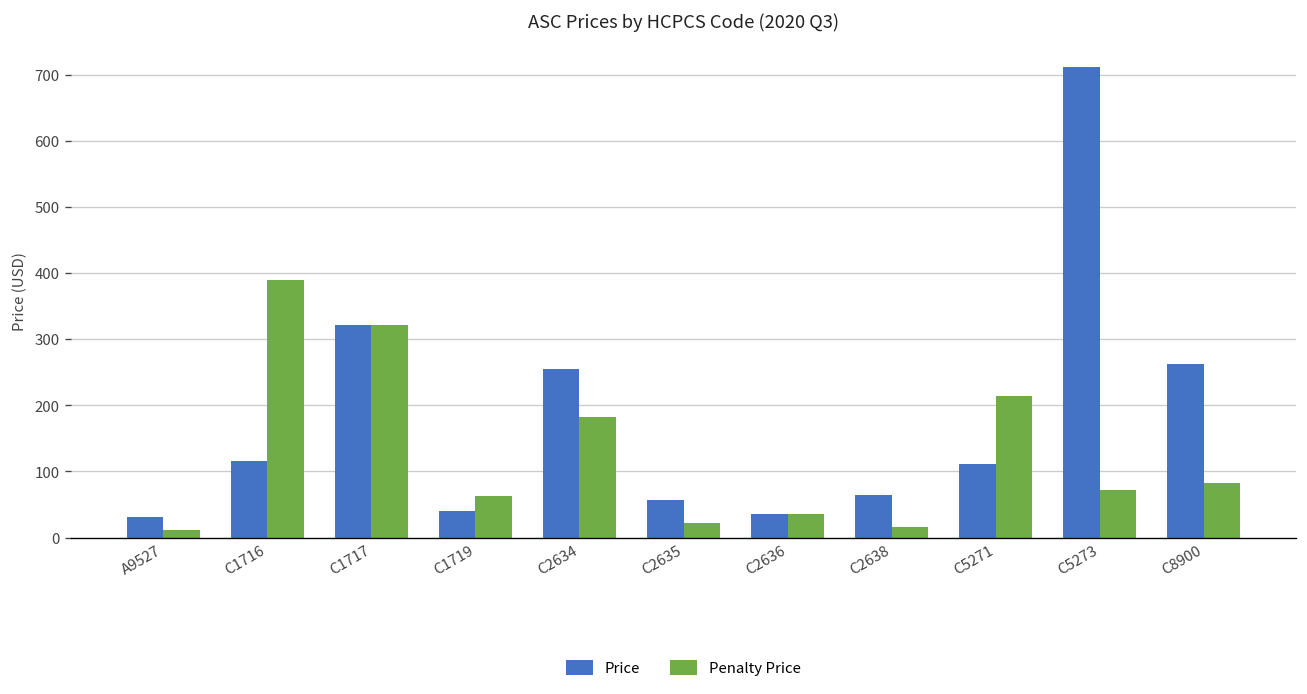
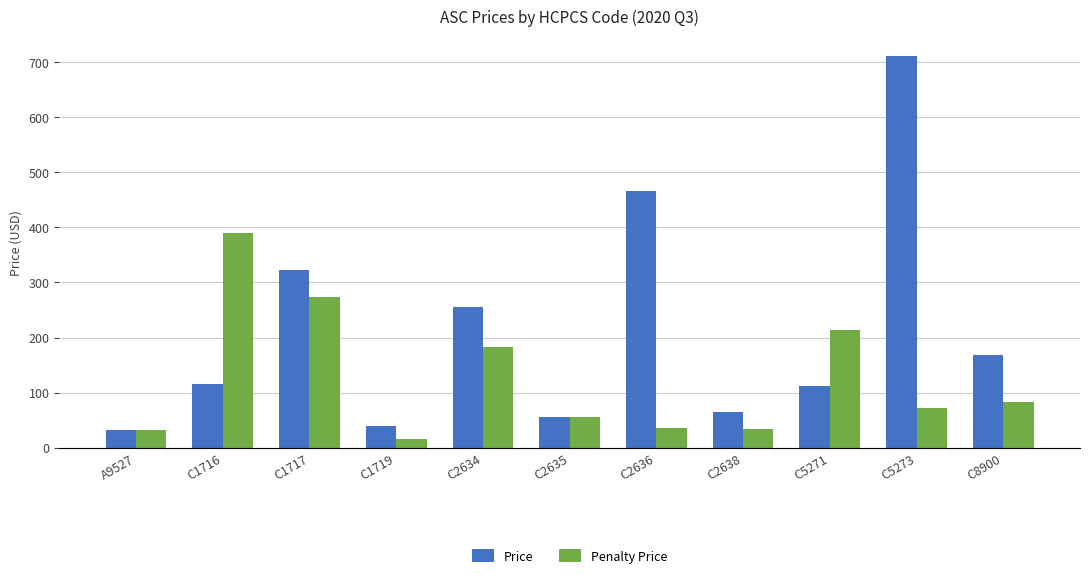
  {
    "Price": {
      "A9527": 30,
      "C1716": 120,
      "C1717": 320,
      "C1719": 40,
      "C2634": 250,
      "C2635": 60,
-     "C2636": 40,
+     "C2636": 470,
      "C2638": 60,
      "C5271": 110,
      "C5273": 710,
-     "C8900": 260
+     "C8900": 170
    },
    "Penalty Price": {
-     "A9527": 10,
+     "A9527": 30,
      "C1716": 390,
-     "C1717": 320,
-     "C1719": 60,
+     "C1717": 270,
+     "C1719": 20,
      "C2634": 180,
-     "C2635": 20,
+     "C2635": 60,
      "C2636": 40,
-     "C2638": 20,
+     "C2638": 30,
      "C5271": 210,
      "C5273": 70,
      "C8900": 80
    }
  }
